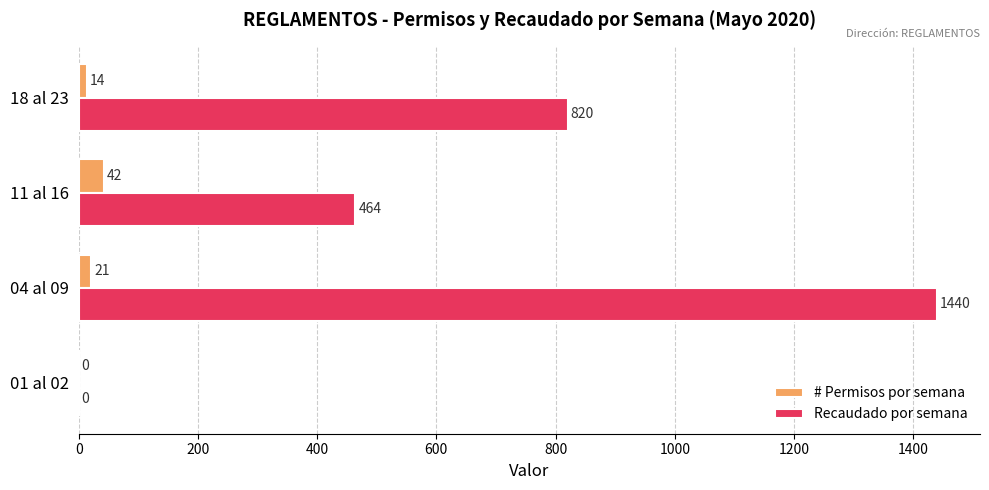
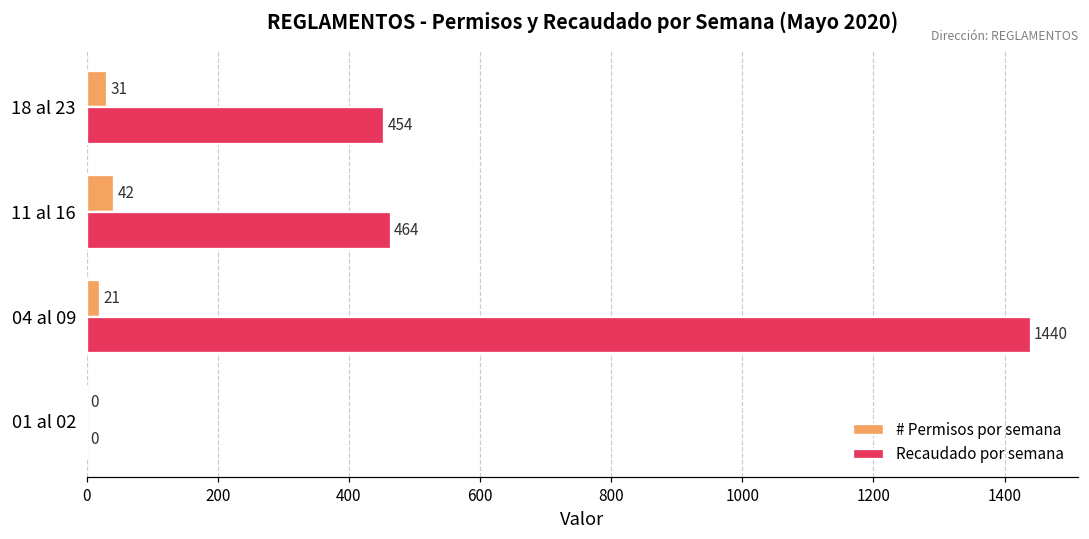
  {
    "# Permisos por semana": {
-     "18 al 23": 14,
+     "18 al 23": 31,
      "11 al 16": 42,
      "04 al 09": 21,
      "01 al 02": 0
    },
    "Recaudado por semana": {
-     "18 al 23": 820,
+     "18 al 23": 454,
      "11 al 16": 464,
      "04 al 09": 1440,
      "01 al 02": 0
    }
  }
